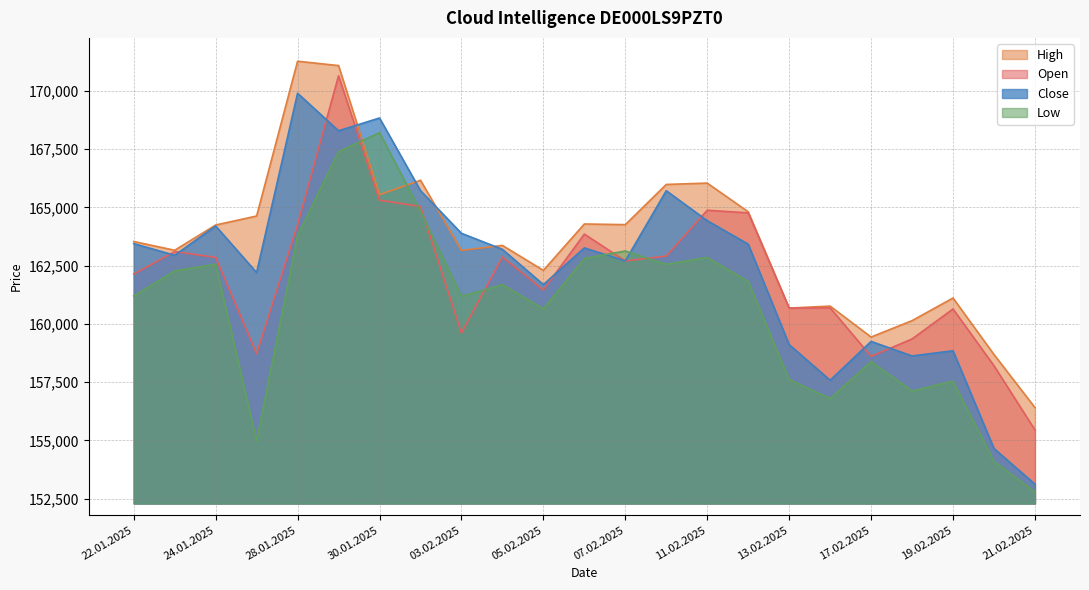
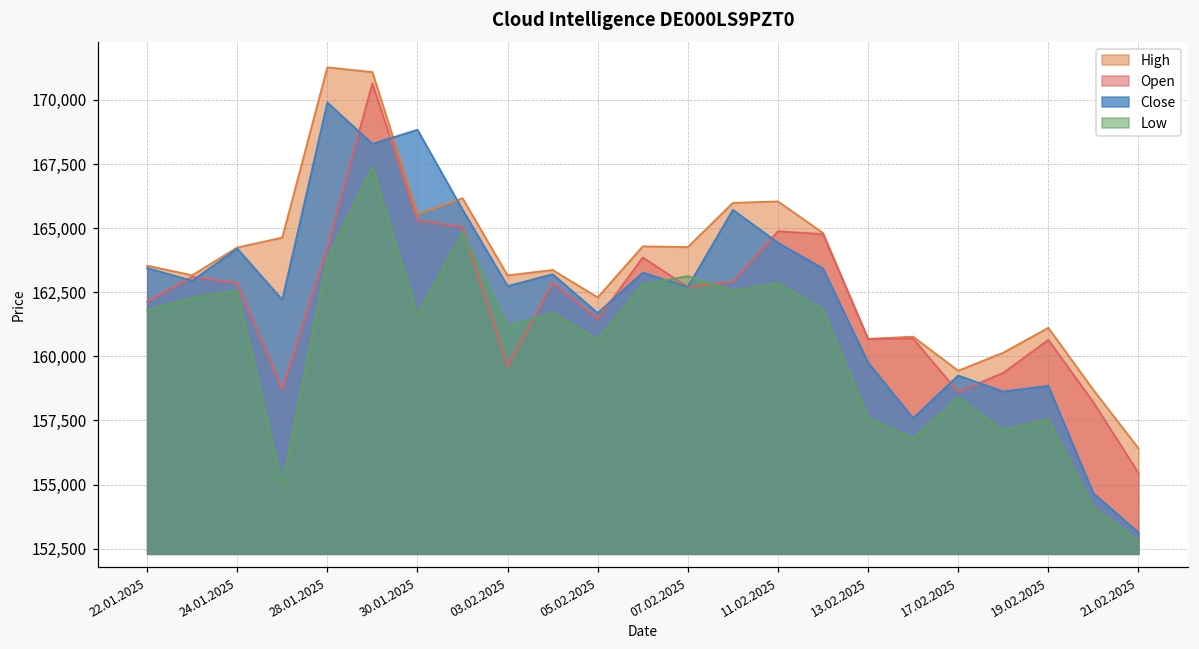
  {
    "Close": {
      "28.01.2025": "169,900",
      "30.01.2025": "168,800",
-     "03.02.2025": "163,900",
+     "03.02.2025": "162,700",
      "05.02.2025": "161,700",
      "11.02.2025": "164,400",
-     "13.02.2025": "159,100",
+     "13.02.2025": "159,800",
      "17.02.2025": "159,200",
      "19.02.2025": "158,800",
      "21.02.2025": "153,100"
    },
    "Low": {
-     "22.01.2025": "161,200",
+     "22.01.2025": "161,800",
      "24.01.2025": "162,600",
      "28.01.2025": "163,800",
-     "30.01.2025": "168,200",
+     "30.01.2025": "161,600",
      "03.02.2025": "161,200",
      "05.02.2025": "160,700",
      "07.02.2025": "163,100",
      "11.02.2025": "162,800",
      "13.02.2025": "157,600",
      "17.02.2025": "158,400",
      "19.02.2025": "157,500",
      "21.02.2025": "152,800"
    }
  }
